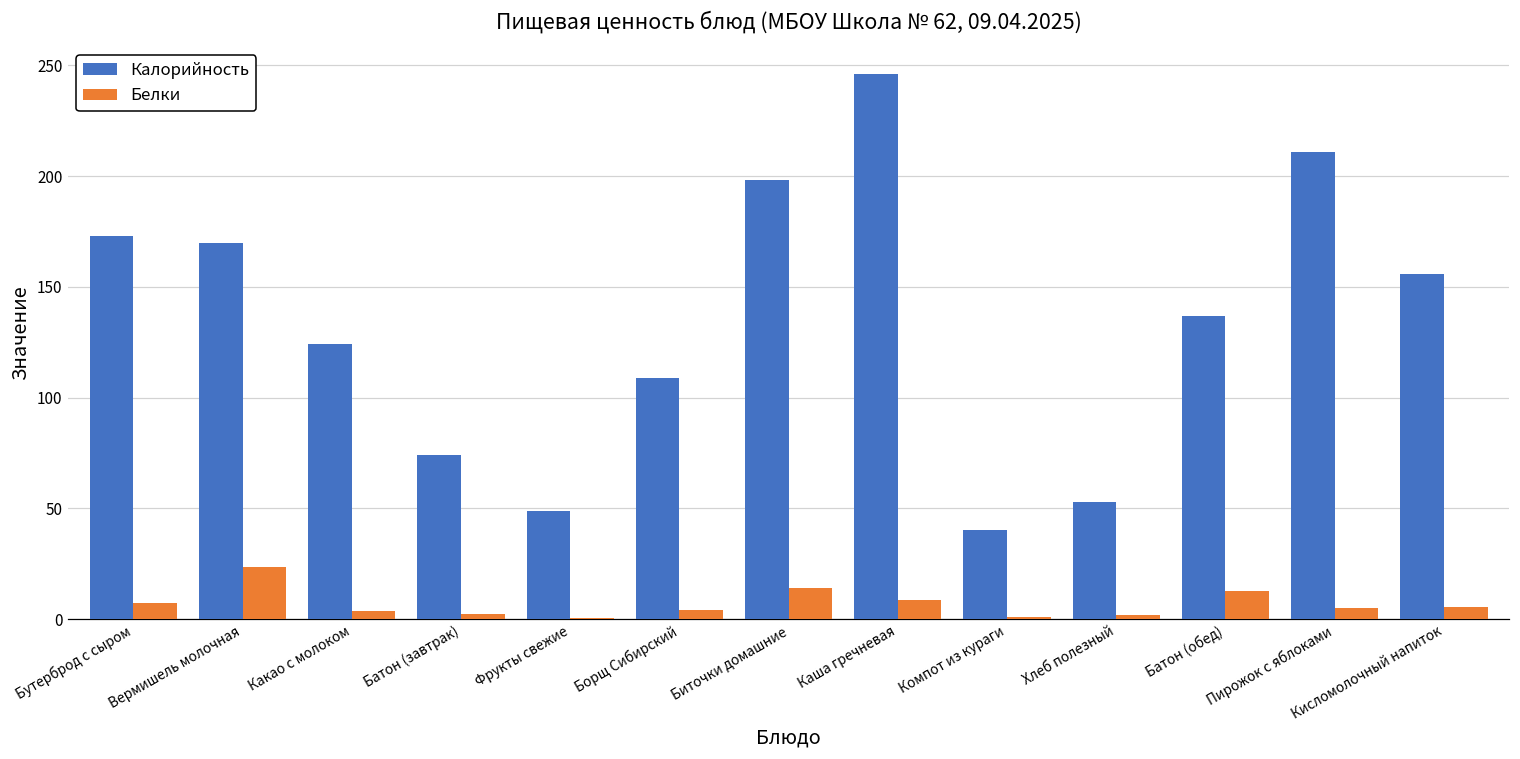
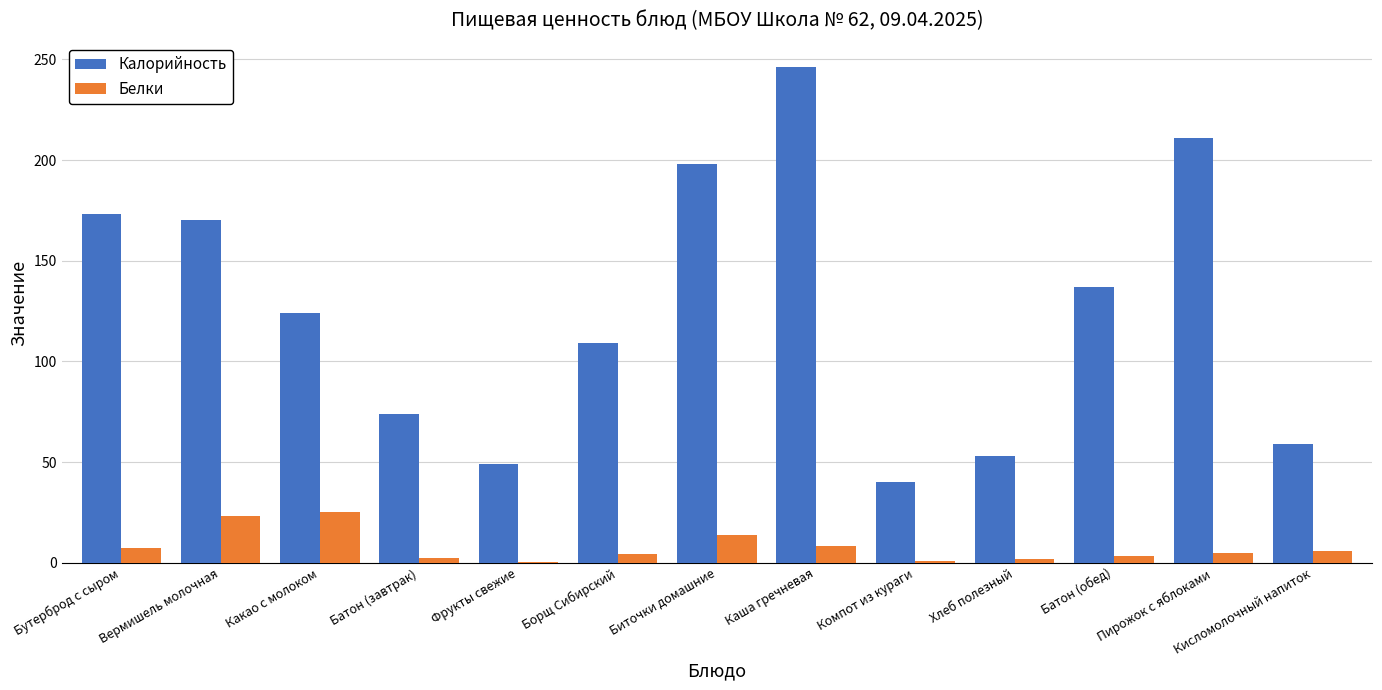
  {
    "Калорийность": {
      "Бутерброд с сыром": 173,
      "Вермишель молочная": 170,
      "Какао с молоком": 124,
      "Батон (завтрак)": 74,
      "Фрукты свежие": 49,
      "Борщ Сибирский": 109,
      "Биточки домашние": 198,
      "Каша гречневая": 246,
      "Компот из кураги": 40,
      "Хлеб полезный": 53,
      "Батон (обед)": 137,
      "Пирожок с яблоками": 211,
-     "Кисломолочный напиток": 156
+     "Кисломолочный напиток": 59
    },
    "Белки": {
      "Бутерброд с сыром": 7,
      "Вермишель молочная": 23,
-     "Какао с молоком": 4,
+     "Какао с молоком": 25,
      "Батон (завтрак)": 2,
      "Борщ Сибирский": 4,
      "Биточки домашние": 14,
      "Каша гречневая": 9,
      "Хлеб полезный": 2,
-     "Батон (обед)": 13,
+     "Батон (обед)": 3,
      "Пирожок с яблоками": 5,
      "Кисломолочный напиток": 6
    }
  }
